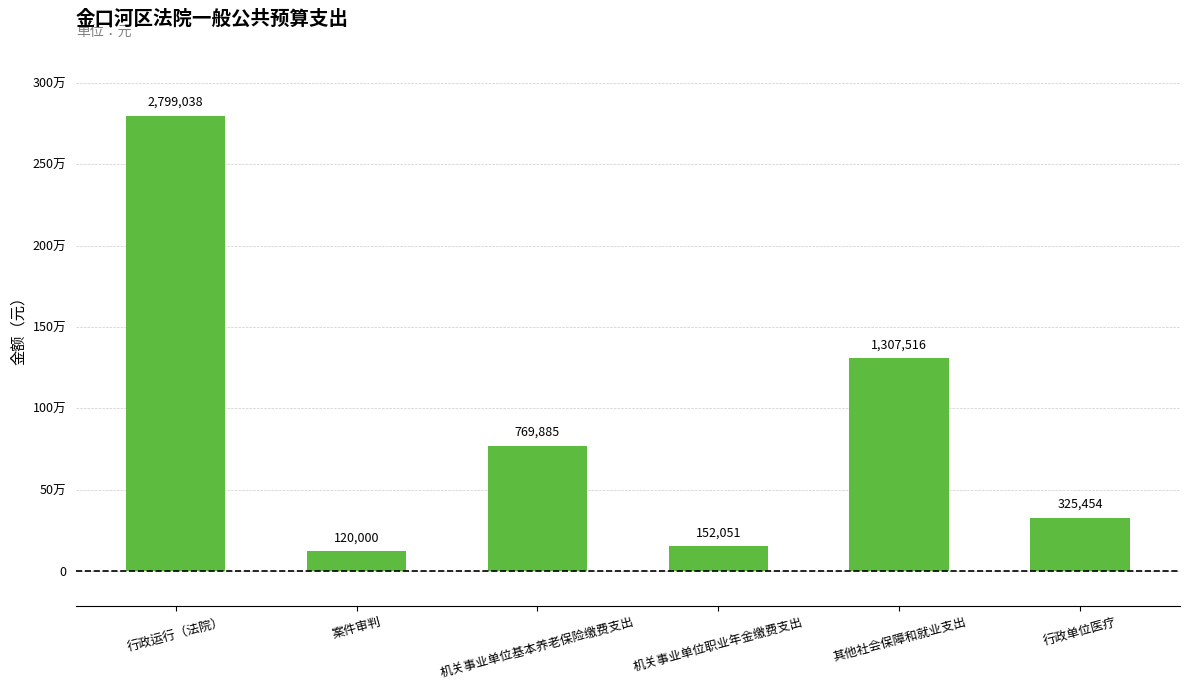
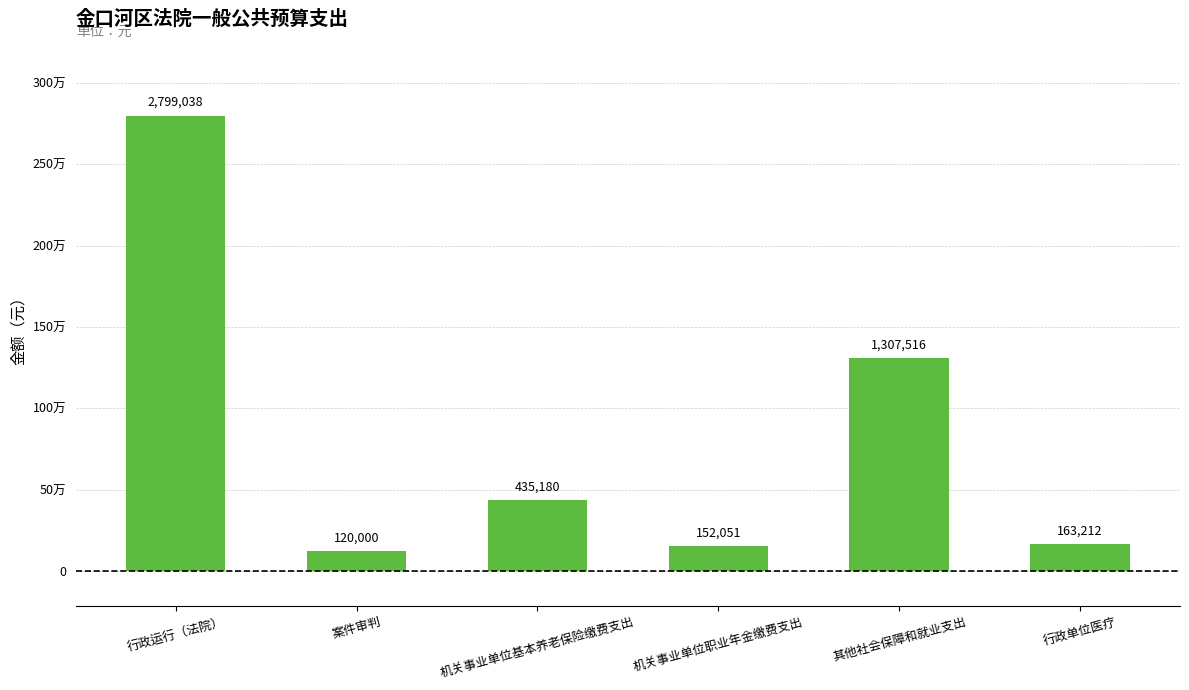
  {
    "行政运行（法院）": "2,799,038",
    "案件审判": "120,000",
-   "机关事业单位基本养老保险缴费支出": "769,885",
+   "机关事业单位基本养老保险缴费支出": "435,180",
    "机关事业单位职业年金缴费支出": "152,051",
    "其他社会保障和就业支出": "1,307,516",
-   "行政单位医疗": "325,454"
+   "行政单位医疗": "163,212"
  }
